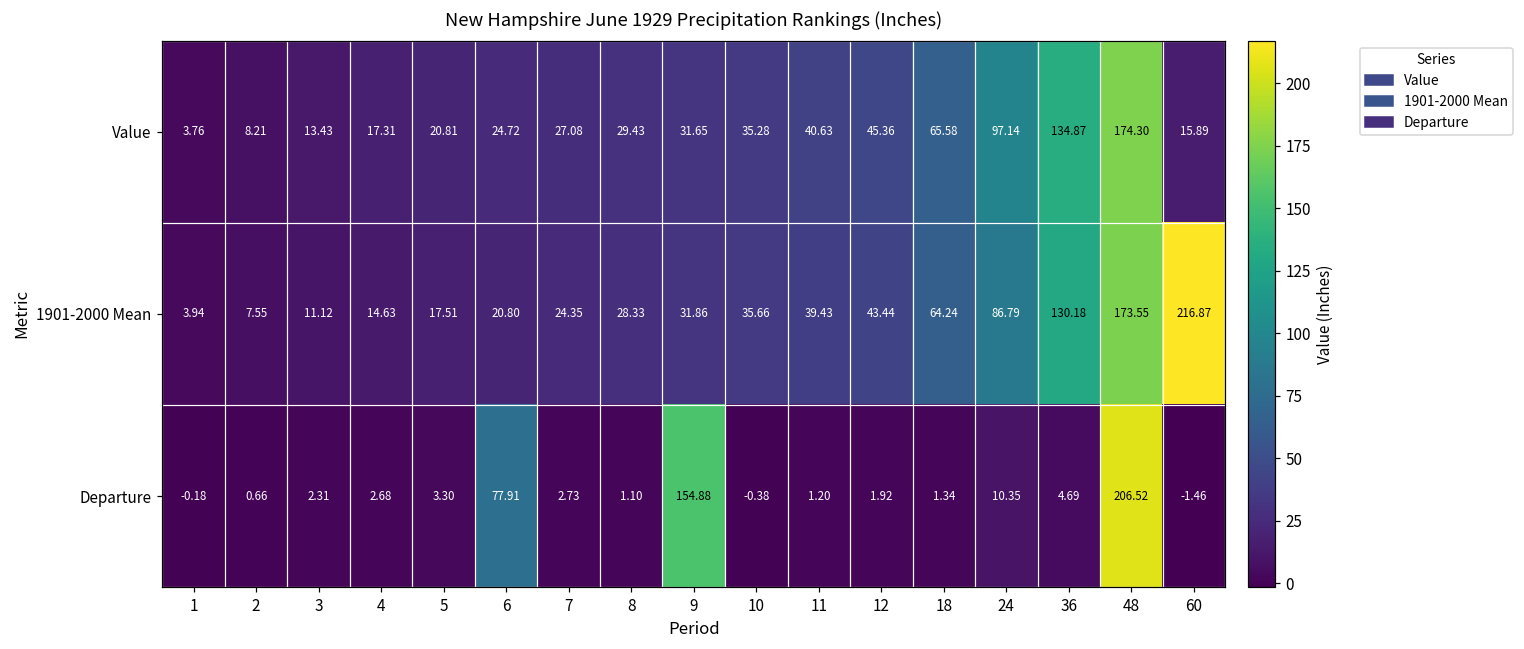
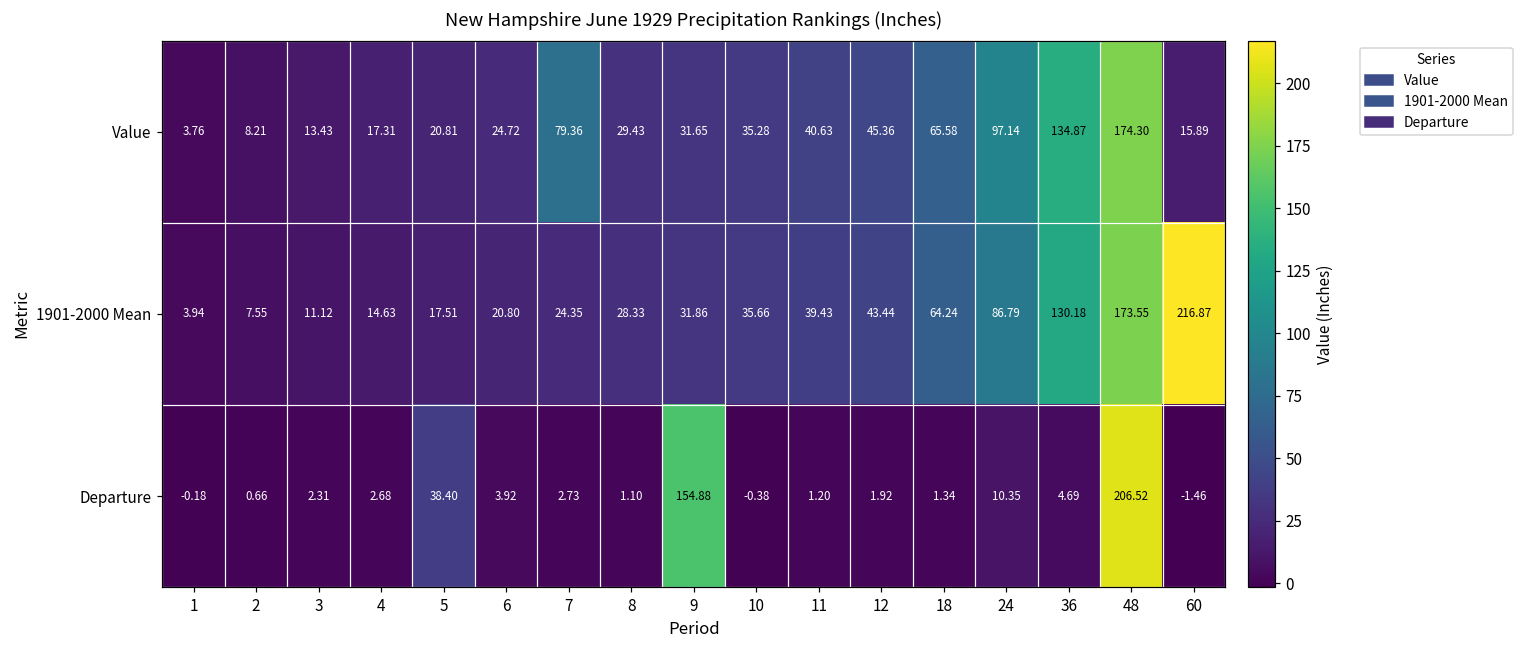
  {
    "Value": {
      "1": 3.76,
      "2": 8.21,
      "3": 13.43,
      "4": 17.31,
      "5": 20.81,
      "6": 24.72,
-     "7": 27.08,
+     "7": 79.36,
      "8": 29.43,
      "9": 31.65,
      "10": 35.28,
      "11": 40.63,
      "12": 45.36,
      "18": 65.58,
      "24": 97.14,
      "36": 134.87,
      "48": 174.30,
      "60": 15.89
    },
    "1901-2000 Mean": {
      "1": 3.94,
      "2": 7.55,
      "3": 11.12,
      "4": 14.63,
      "5": 17.51,
      "6": 20.80,
      "7": 24.35,
      "8": 28.33,
      "9": 31.86,
      "10": 35.66,
      "11": 39.43,
      "12": 43.44,
      "18": 64.24,
      "24": 86.79,
      "36": 130.18,
      "48": 173.55,
      "60": 216.87
    },
    "Departure": {
      "1": -0.18,
      "2": 0.66,
      "3": 2.31,
      "4": 2.68,
-     "5": 3.30,
-     "6": 77.91,
+     "5": 38.40,
+     "6": 3.92,
      "7": 2.73,
      "8": 1.10,
      "9": 154.88,
      "10": -0.38,
      "11": 1.20,
      "12": 1.92,
      "18": 1.34,
      "24": 10.35,
      "36": 4.69,
      "48": 206.52,
      "60": -1.46
    }
  }
